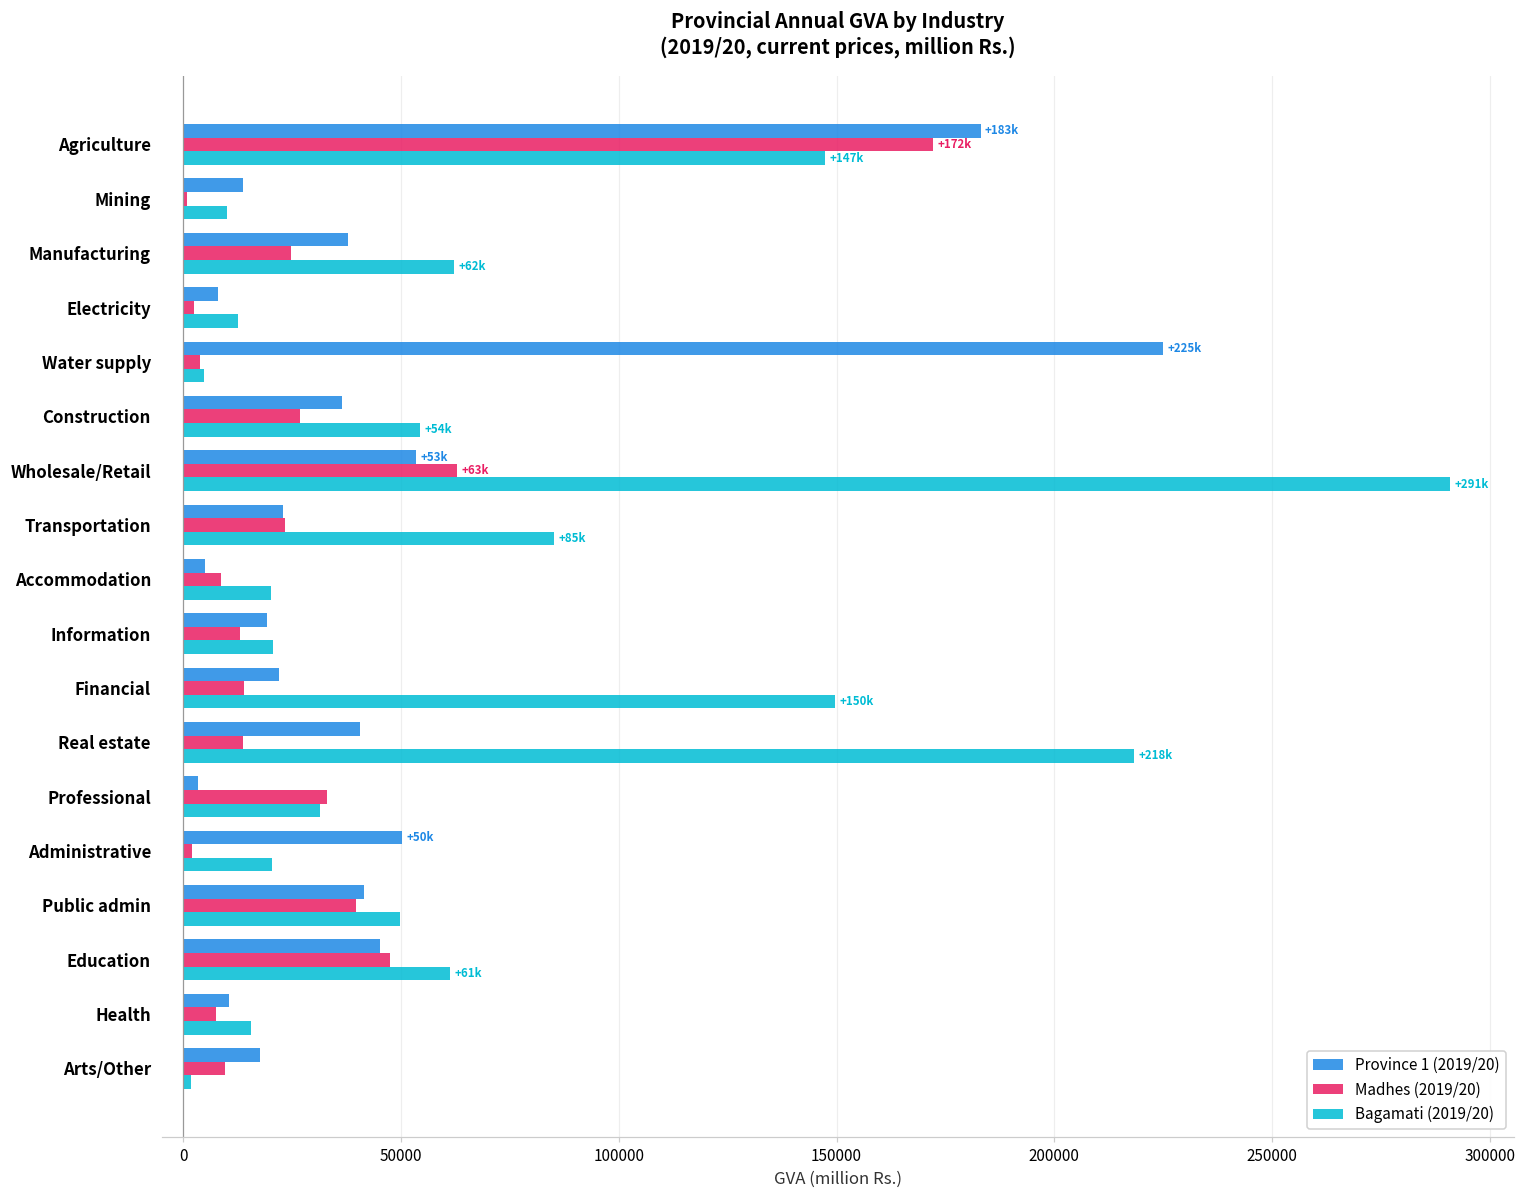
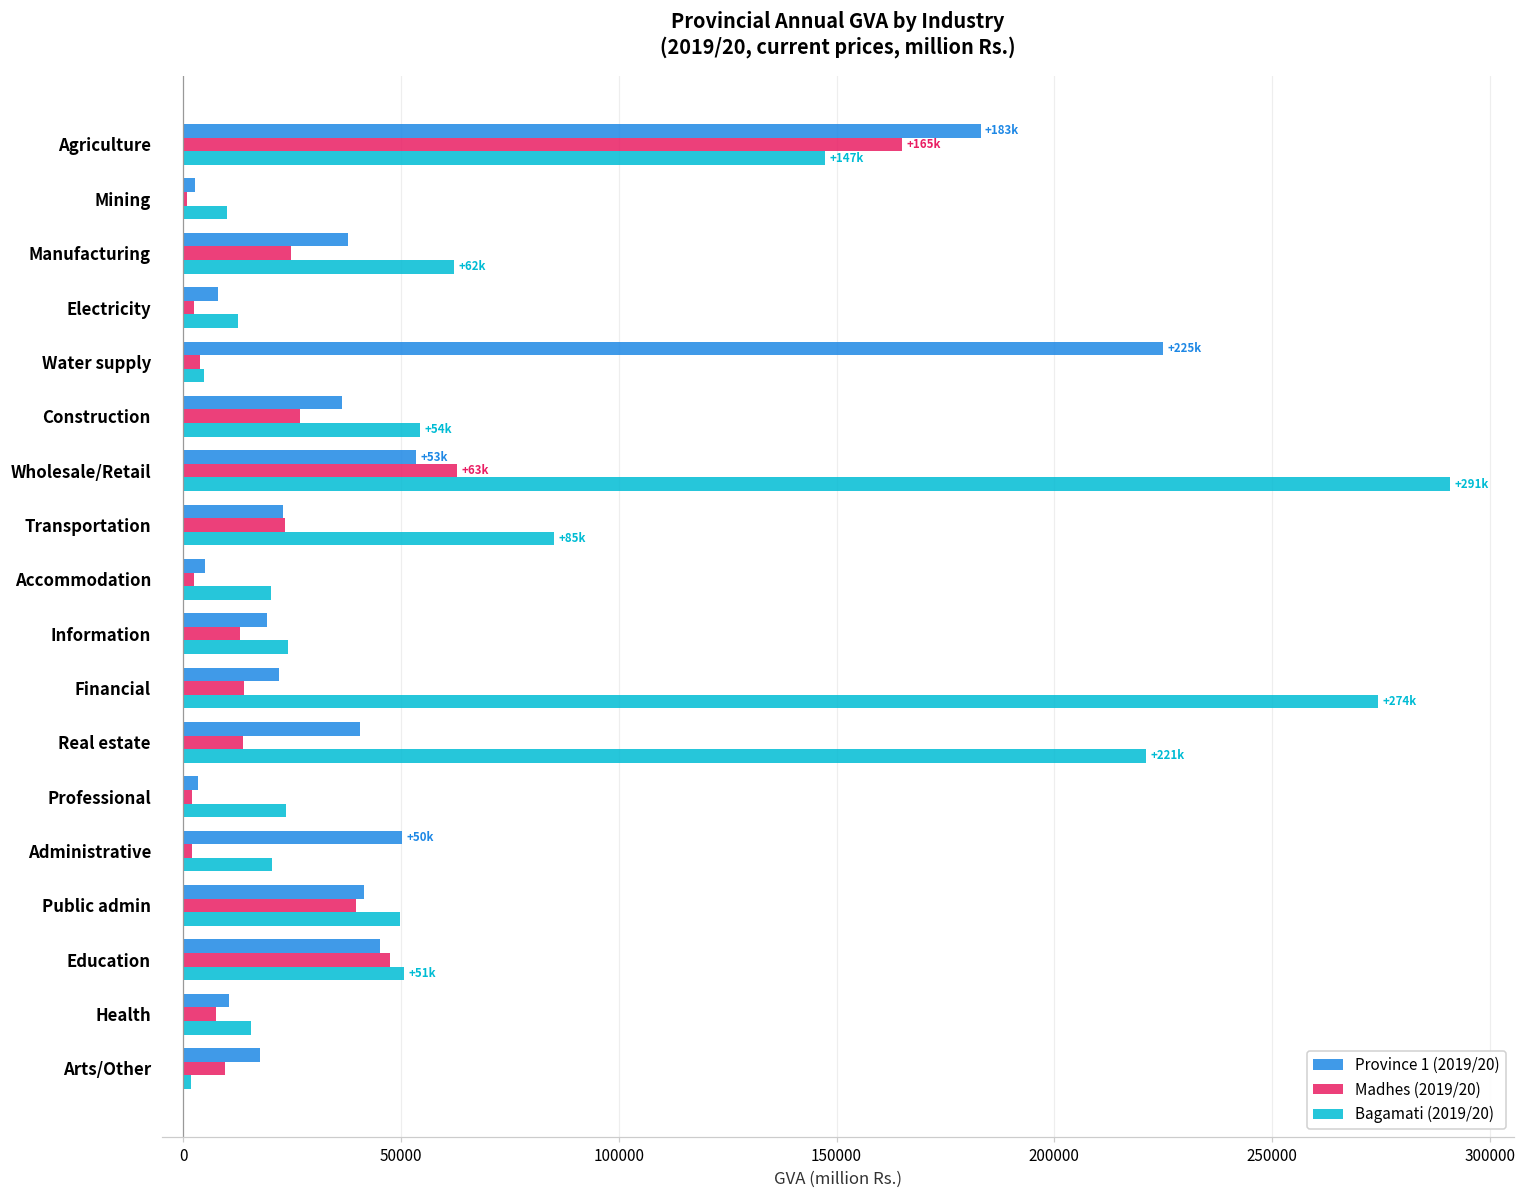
  {
    "Province 1 (2019/20)": {
-     "Mining": "14000",
+     "Mining": "3000",
      "Manufacturing": "38000",
      "Electricity": "8000",
      "Construction": "36000",
      "Transportation": "23000",
      "Accommodation": "5000",
      "Information": "19000",
      "Financial": "22000",
      "Real estate": "41000",
      "Professional": "3000",
      "Public admin": "42000",
      "Education": "45000",
      "Health": "10000",
      "Arts/Other": "18000"
    },
    "Madhes (2019/20)": {
-     "Agriculture": "+172k",
+     "Agriculture": "+165k",
      "Wholesale/Retail": "+63k",
-     "Accommodation": "9000",
-     "Professional": "33000"
+     "Accommodation": "2000",
+     "Professional": "2000"
    },
    "Bagamati (2019/20)": {
      "Agriculture": "+147k",
      "Manufacturing": "+62k",
      "Construction": "+54k",
      "Wholesale/Retail": "+291k",
      "Transportation": "+85k",
-     "Information": "21000",
-     "Financial": "+150k",
-     "Real estate": "+218k",
-     "Professional": "31000",
-     "Education": "+61k"
+     "Information": "24000",
+     "Financial": "+274k",
+     "Real estate": "+221k",
+     "Professional": "24000",
+     "Education": "+51k"
    }
  }
